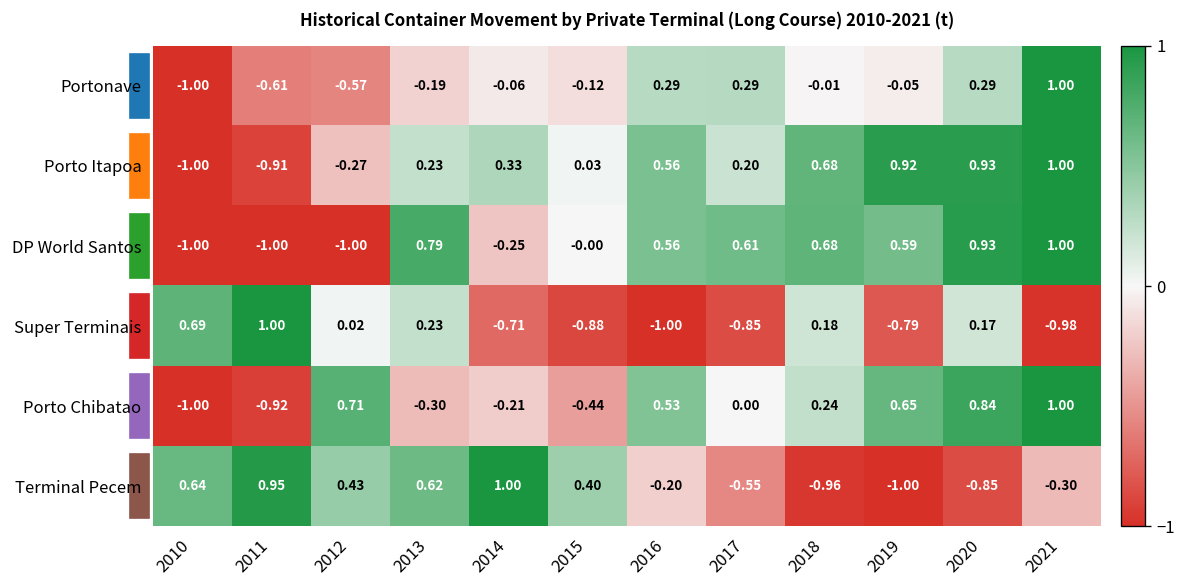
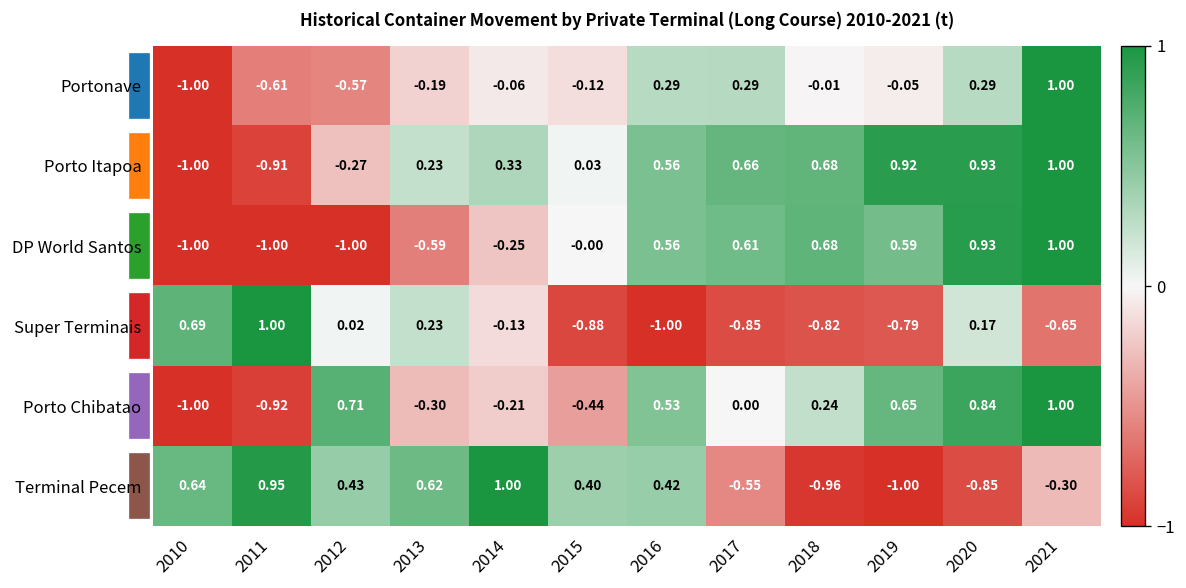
  {
    "Portonave": {
      "2010": -1.00,
      "2011": -0.61,
      "2012": -0.57,
      "2013": -0.19,
      "2014": -0.06,
      "2015": -0.12,
      "2016": 0.29,
      "2017": 0.29,
      "2018": -0.01,
      "2019": -0.05,
      "2020": 0.29,
      "2021": 1.00
    },
    "Porto Itapoa": {
      "2010": -1.00,
      "2011": -0.91,
      "2012": -0.27,
      "2013": 0.23,
      "2014": 0.33,
      "2015": 0.03,
      "2016": 0.56,
-     "2017": 0.20,
+     "2017": 0.66,
      "2018": 0.68,
      "2019": 0.92,
      "2020": 0.93,
      "2021": 1.00
    },
    "DP World Santos": {
      "2010": -1.00,
      "2011": -1.00,
      "2012": -1.00,
-     "2013": 0.79,
+     "2013": -0.59,
      "2014": -0.25,
      "2015": -0.00,
      "2016": 0.56,
      "2017": 0.61,
      "2018": 0.68,
      "2019": 0.59,
      "2020": 0.93,
      "2021": 1.00
    },
    "Super Terminais": {
      "2010": 0.69,
      "2011": 1.00,
      "2012": 0.02,
      "2013": 0.23,
-     "2014": -0.71,
+     "2014": -0.13,
      "2015": -0.88,
      "2016": -1.00,
      "2017": -0.85,
-     "2018": 0.18,
+     "2018": -0.82,
      "2019": -0.79,
      "2020": 0.17,
-     "2021": -0.98
+     "2021": -0.65
    },
    "Porto Chibatao": {
      "2010": -1.00,
      "2011": -0.92,
      "2012": 0.71,
      "2013": -0.30,
      "2014": -0.21,
      "2015": -0.44,
      "2016": 0.53,
      "2017": 0.00,
      "2018": 0.24,
      "2019": 0.65,
      "2020": 0.84,
      "2021": 1.00
    },
    "Terminal Pecem": {
      "2010": 0.64,
      "2011": 0.95,
      "2012": 0.43,
      "2013": 0.62,
      "2014": 1.00,
      "2015": 0.40,
-     "2016": -0.20,
+     "2016": 0.42,
      "2017": -0.55,
      "2018": -0.96,
      "2019": -1.00,
      "2020": -0.85,
      "2021": -0.30
    }
  }
